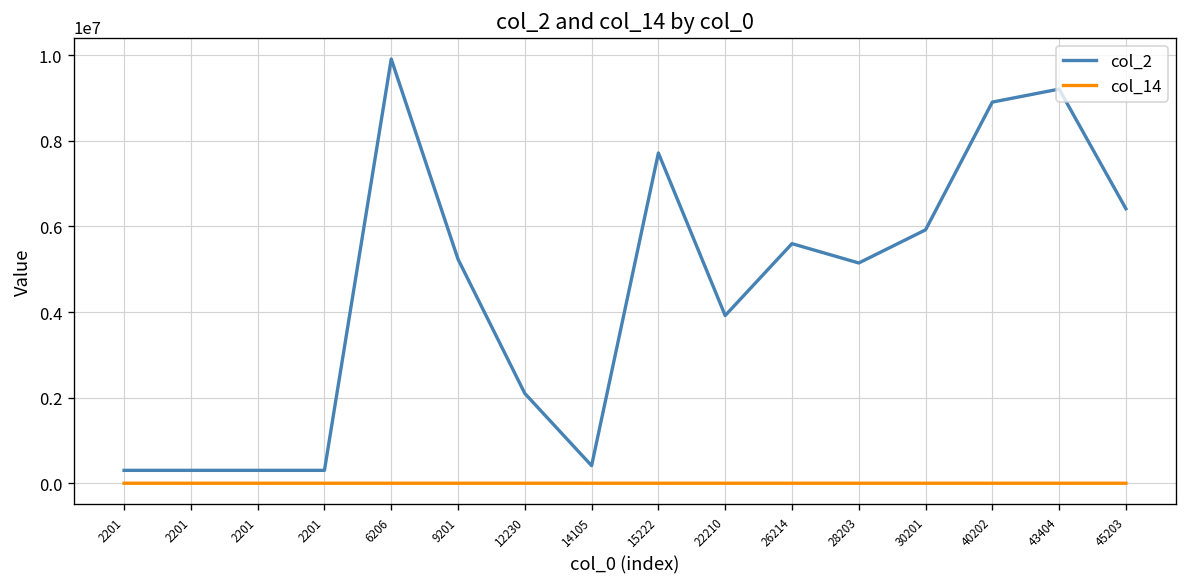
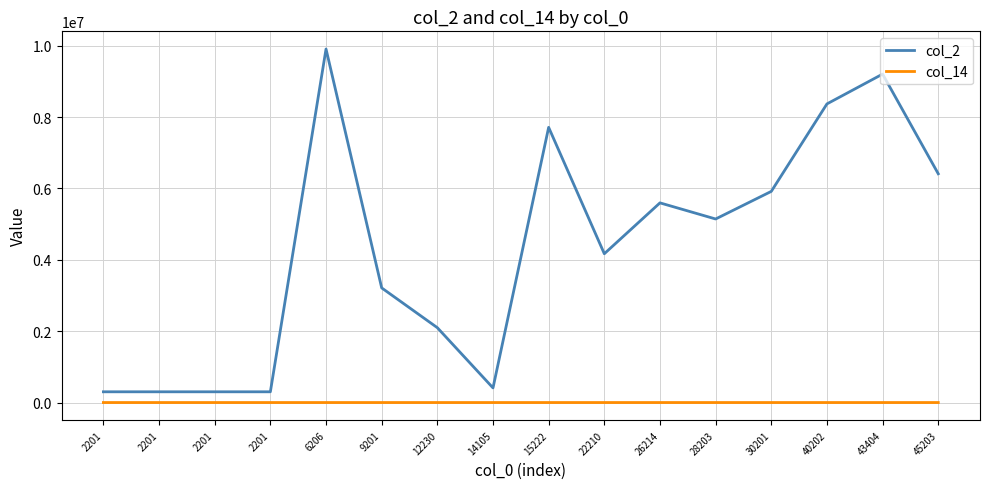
  {
    "col_2": {
      "6206": 9900000,
-     "9201": 5200000,
+     "9201": 3200000,
      "12230": 2100000,
      "14105": 400000,
      "15222": 7700000,
-     "22210": 3900000,
+     "22210": 4200000,
      "26214": 5600000,
      "28203": 5100000,
      "30201": 5900000,
-     "40202": 8900000,
+     "40202": 8400000,
      "45203": 6400000
    },
    "col_14": {
      "6206": 0,
      "9201": 0,
      "12230": 0,
      "14105": 0,
      "15222": 0,
      "22210": 0,
      "26214": 0,
      "28203": 0,
      "30201": 0,
      "40202": 0,
      "43404": 0,
      "45203": 0
    }
  }
